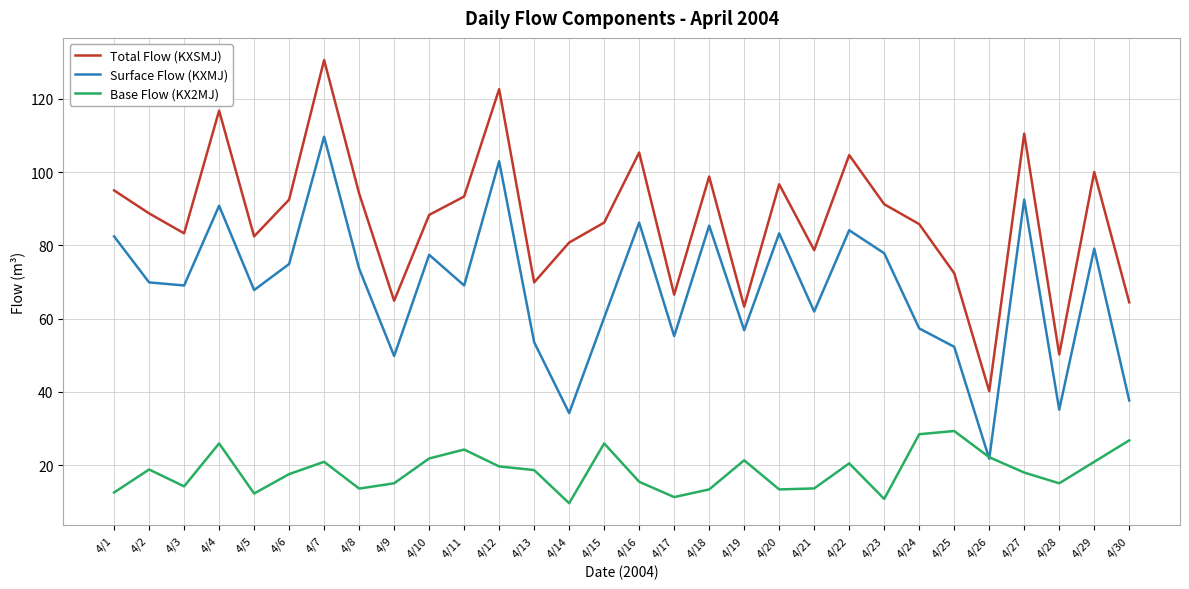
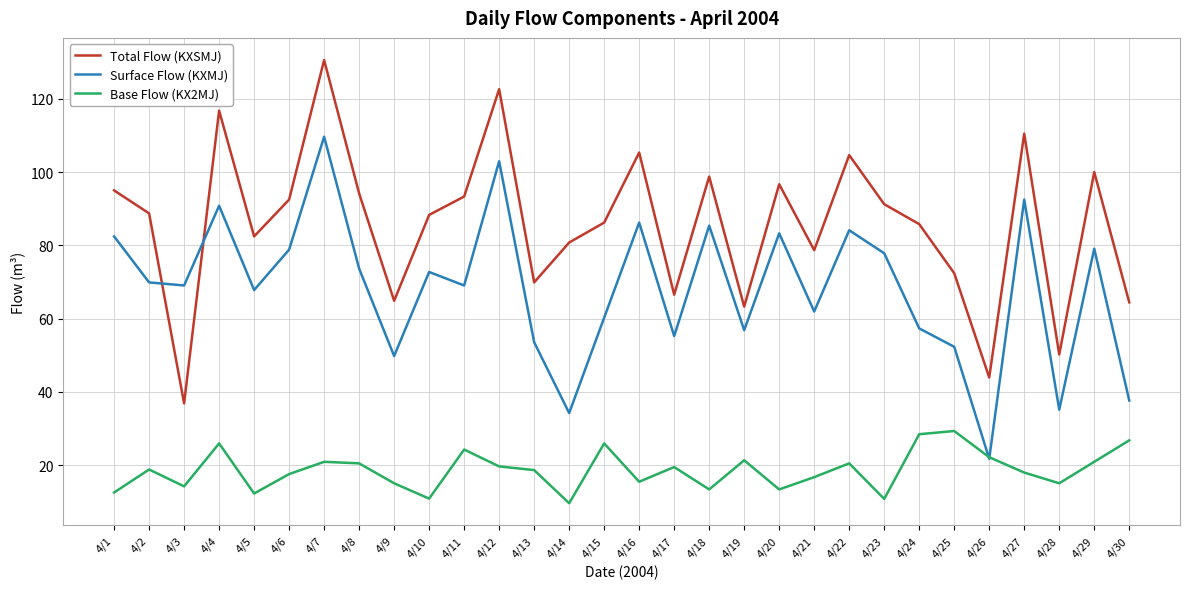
  {
    "Total Flow (KXSMJ)": {
      "4/1": 95,
      "4/2": 89,
-     "4/3": 83,
+     "4/3": 37,
      "4/4": 117,
      "4/5": 82,
      "4/6": 93,
      "4/7": 131,
      "4/8": 94,
      "4/9": 65,
      "4/10": 88,
      "4/11": 93,
      "4/12": 123,
      "4/13": 70,
      "4/14": 81,
      "4/15": 86,
      "4/16": 105,
      "4/17": 67,
      "4/18": 99,
      "4/19": 63,
      "4/20": 97,
      "4/21": 79,
      "4/22": 105,
      "4/23": 91,
      "4/24": 86,
      "4/25": 72,
-     "4/26": 40,
+     "4/26": 44,
      "4/27": 111,
      "4/28": 50,
      "4/29": 100,
      "4/30": 64
    },
    "Surface Flow (KXMJ)": {
      "4/1": 82,
      "4/2": 70,
      "4/3": 69,
      "4/4": 91,
      "4/5": 68,
-     "4/6": 75,
+     "4/6": 79,
      "4/7": 110,
      "4/8": 74,
      "4/9": 50,
-     "4/10": 77,
+     "4/10": 73,
      "4/11": 69,
      "4/12": 103,
      "4/13": 54,
      "4/14": 34,
      "4/15": 60,
      "4/16": 86,
      "4/17": 55,
      "4/18": 85,
      "4/19": 57,
      "4/20": 83,
      "4/21": 62,
      "4/22": 84,
      "4/23": 78,
      "4/24": 57,
      "4/25": 52,
      "4/27": 93,
      "4/28": 35,
      "4/29": 79,
      "4/30": 38
    },
    "Base Flow (KX2MJ)": {
      "4/1": 13,
      "4/2": 19,
      "4/3": 14,
      "4/4": 26,
      "4/5": 12,
      "4/6": 18,
      "4/7": 21,
-     "4/8": 14,
+     "4/8": 21,
      "4/9": 15,
-     "4/10": 22,
+     "4/10": 11,
      "4/11": 24,
      "4/12": 20,
      "4/13": 19,
      "4/14": 10,
      "4/15": 26,
      "4/16": 15,
-     "4/17": 11,
+     "4/17": 20,
      "4/18": 13,
      "4/19": 21,
      "4/20": 13,
-     "4/21": 14,
+     "4/21": 17,
      "4/22": 21,
      "4/23": 11,
      "4/24": 28,
      "4/25": 29,
      "4/27": 18,
      "4/28": 15,
      "4/29": 21,
      "4/30": 27
    }
  }
